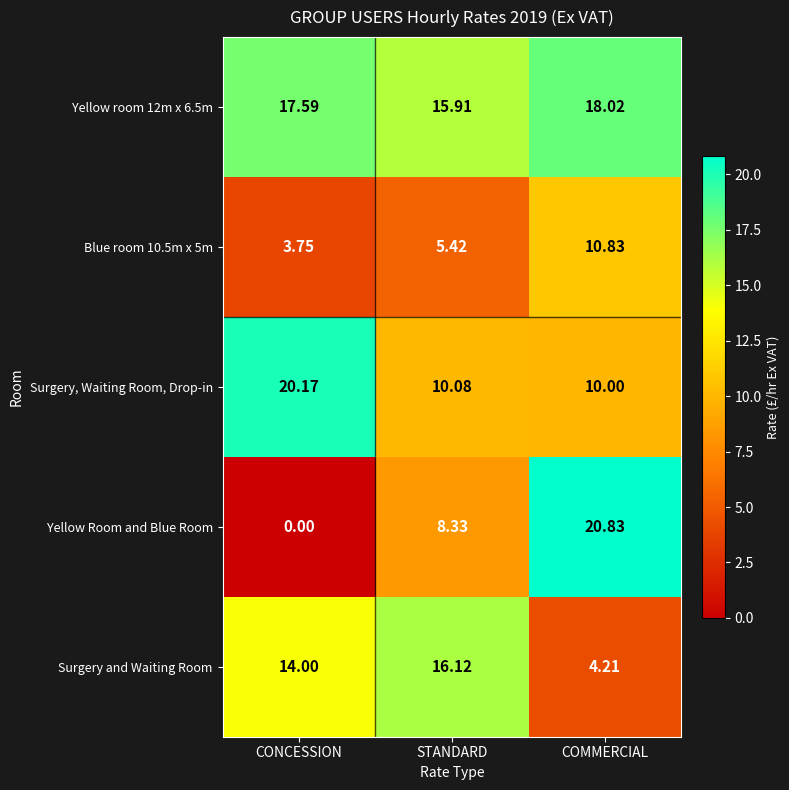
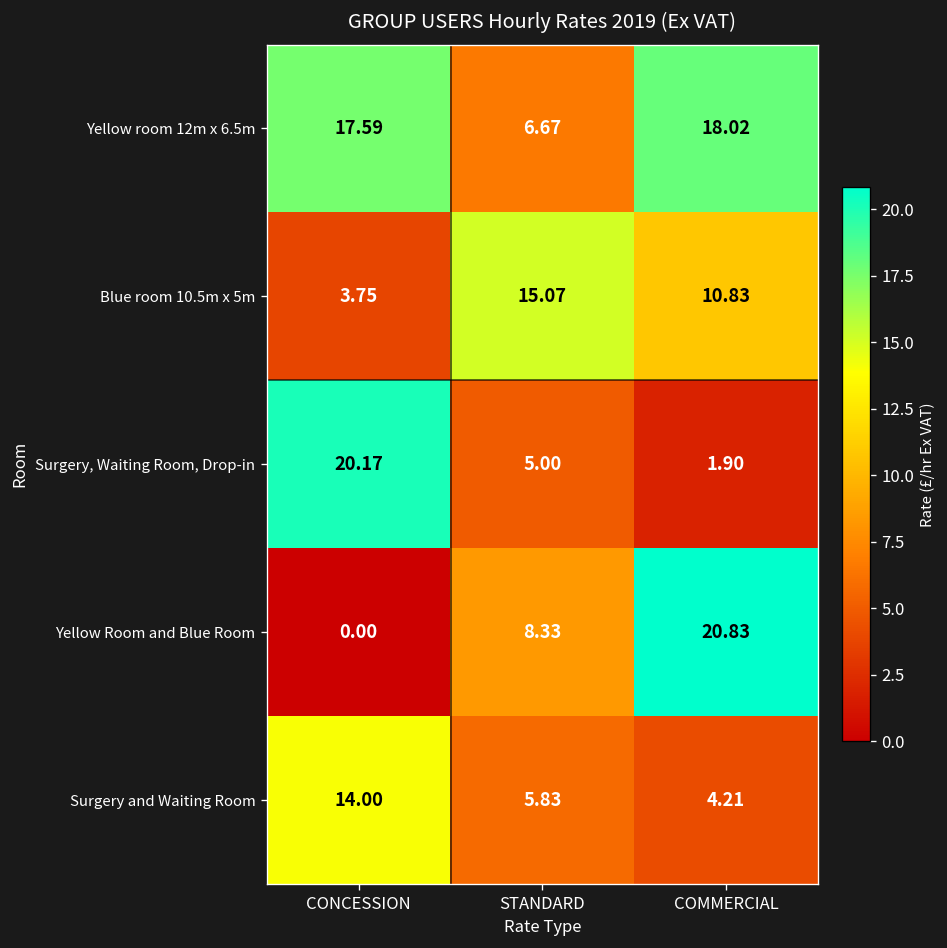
  {
    "Yellow room 12m x 6.5m": {
      "CONCESSION": 17.59,
-     "STANDARD": 15.91,
+     "STANDARD": 6.67,
      "COMMERCIAL": 18.02
    },
    "Blue room 10.5m x 5m": {
      "CONCESSION": 3.75,
-     "STANDARD": 5.42,
+     "STANDARD": 15.07,
      "COMMERCIAL": 10.83
    },
    "Surgery, Waiting Room, Drop-in": {
      "CONCESSION": 20.17,
-     "STANDARD": 10.08,
-     "COMMERCIAL": 10.00
+     "STANDARD": 5.00,
+     "COMMERCIAL": 1.90
    },
    "Yellow Room and Blue Room": {
      "CONCESSION": 0.00,
      "STANDARD": 8.33,
      "COMMERCIAL": 20.83
    },
    "Surgery and Waiting Room": {
      "CONCESSION": 14.00,
-     "STANDARD": 16.12,
+     "STANDARD": 5.83,
      "COMMERCIAL": 4.21
    }
  }
